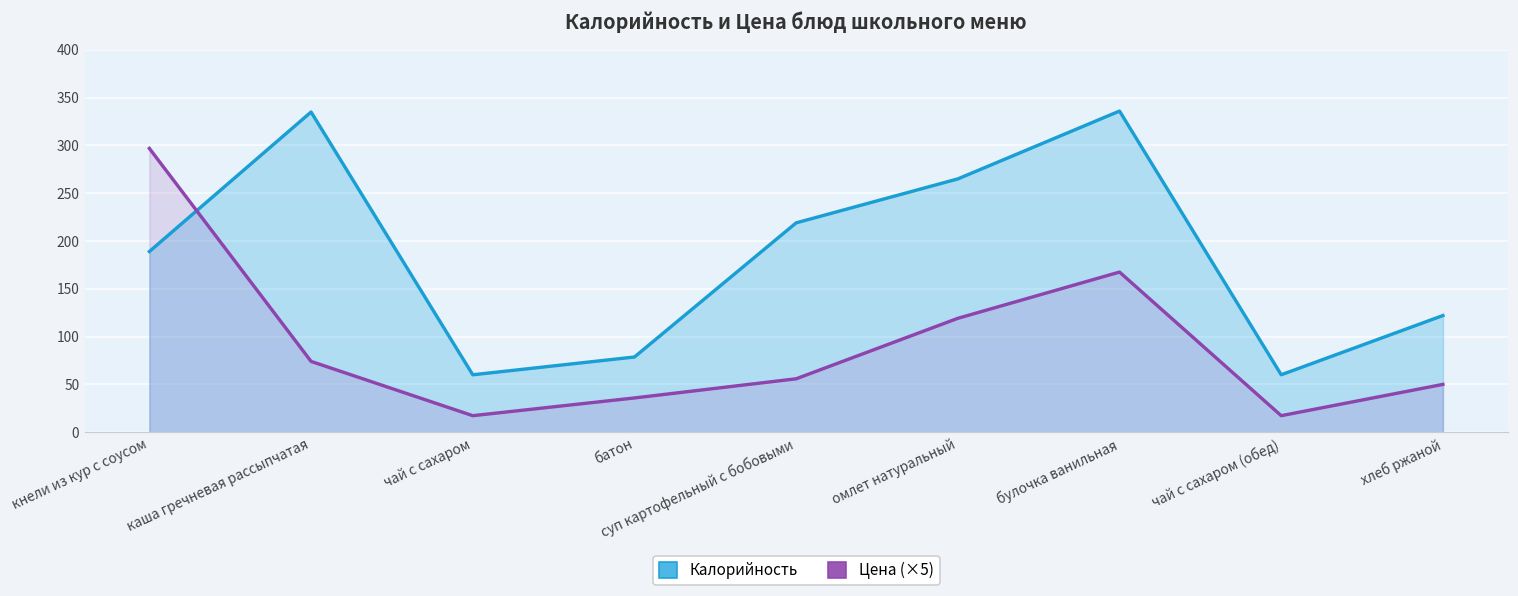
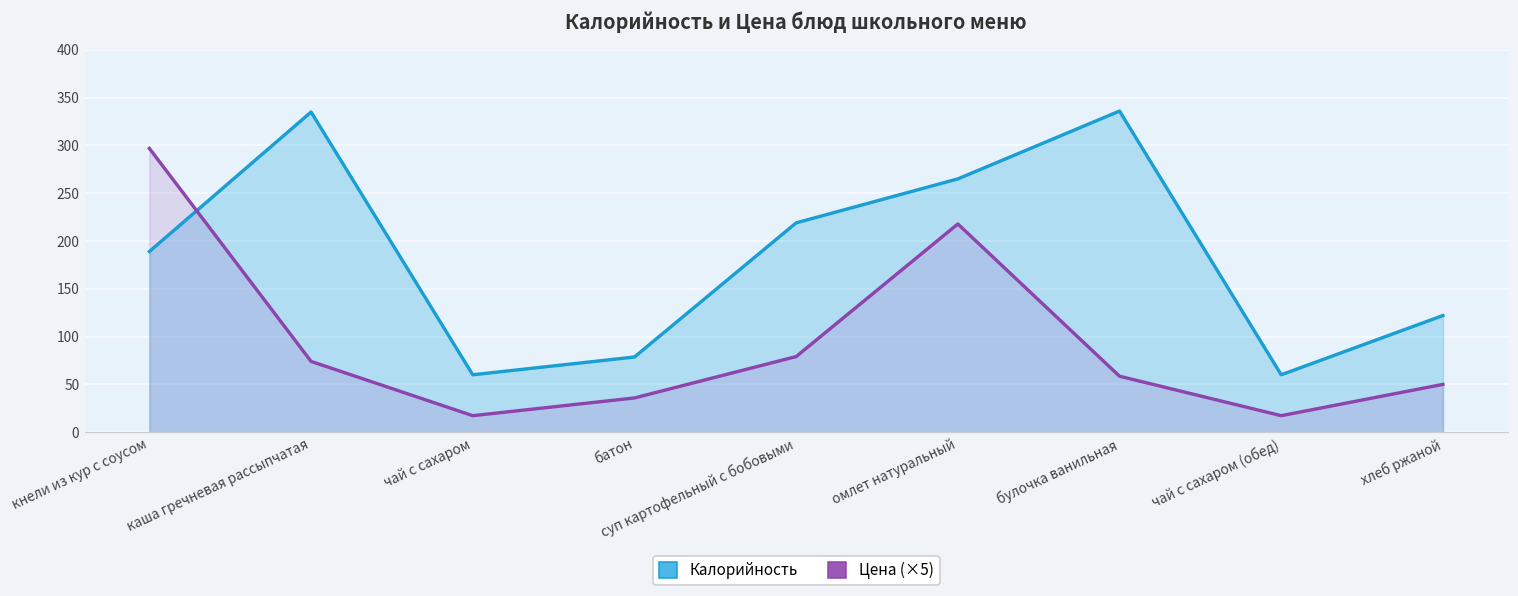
  {
    "Цена (×5)": {
      "кнели из кур с соусом": 300,
      "каша гречневая рассыпчатая": 70,
      "чай с сахаром": 20,
      "батон": 40,
-     "суп картофельный с бобовыми": 60,
-     "омлет натуральный": 120,
-     "булочка ванильная": 170,
+     "суп картофельный с бобовыми": 80,
+     "омлет натуральный": 220,
+     "булочка ванильная": 60,
      "чай с сахаром (обед)": 20,
      "хлеб ржаной": 50
    }
  }
